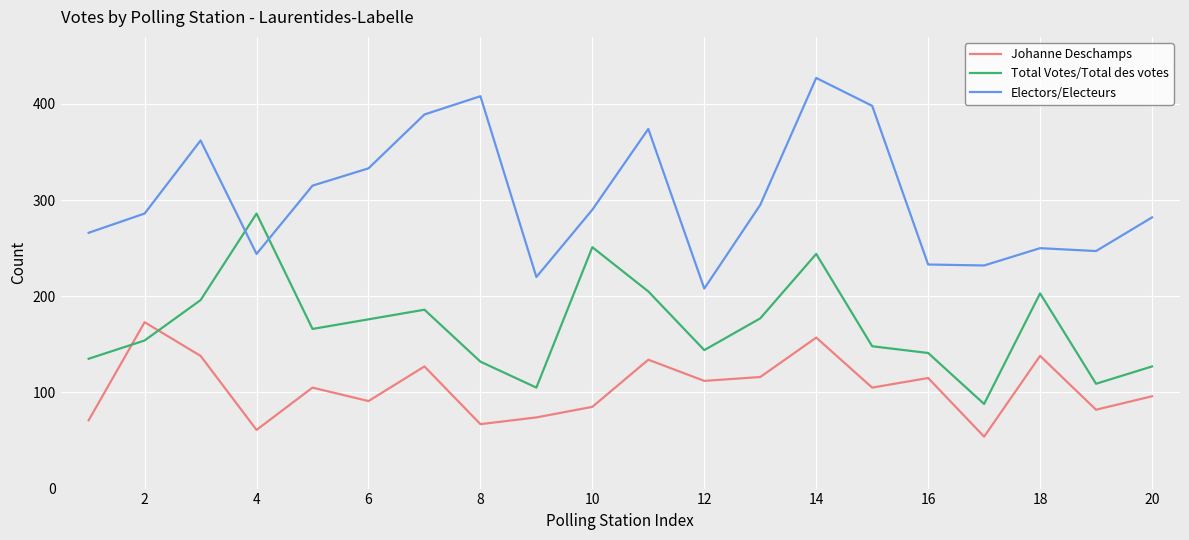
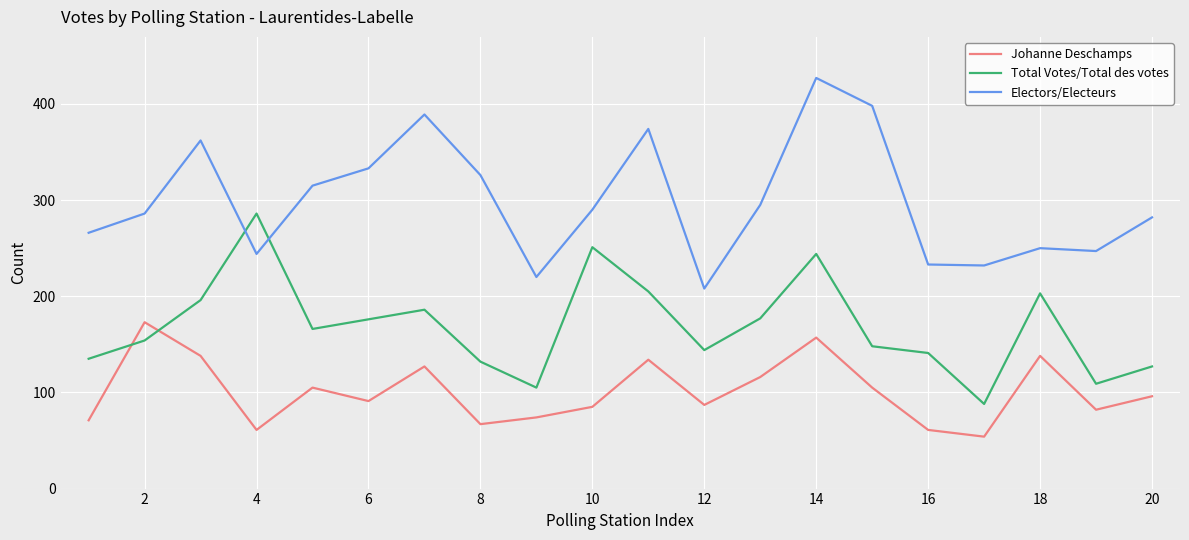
  {
    "Johanne Deschamps": {
      "2": 170,
      "4": 60,
      "6": 90,
      "8": 70,
      "10": 90,
-     "12": 110,
+     "12": 90,
      "14": 160,
-     "16": 120,
+     "16": 60,
      "18": 140,
      "20": 100
    },
    "Total Votes/Total des votes": {
      "2": 150,
      "4": 290,
      "6": 180,
      "8": 130,
      "10": 250,
      "12": 140,
      "14": 240,
      "16": 140,
      "18": 200,
      "20": 130
    },
    "Electors/Electeurs": {
      "2": 290,
      "4": 240,
      "6": 330,
-     "8": 410,
+     "8": 330,
      "10": 290,
      "12": 210,
      "14": 430,
      "16": 230,
      "18": 250,
      "20": 280
    }
  }
